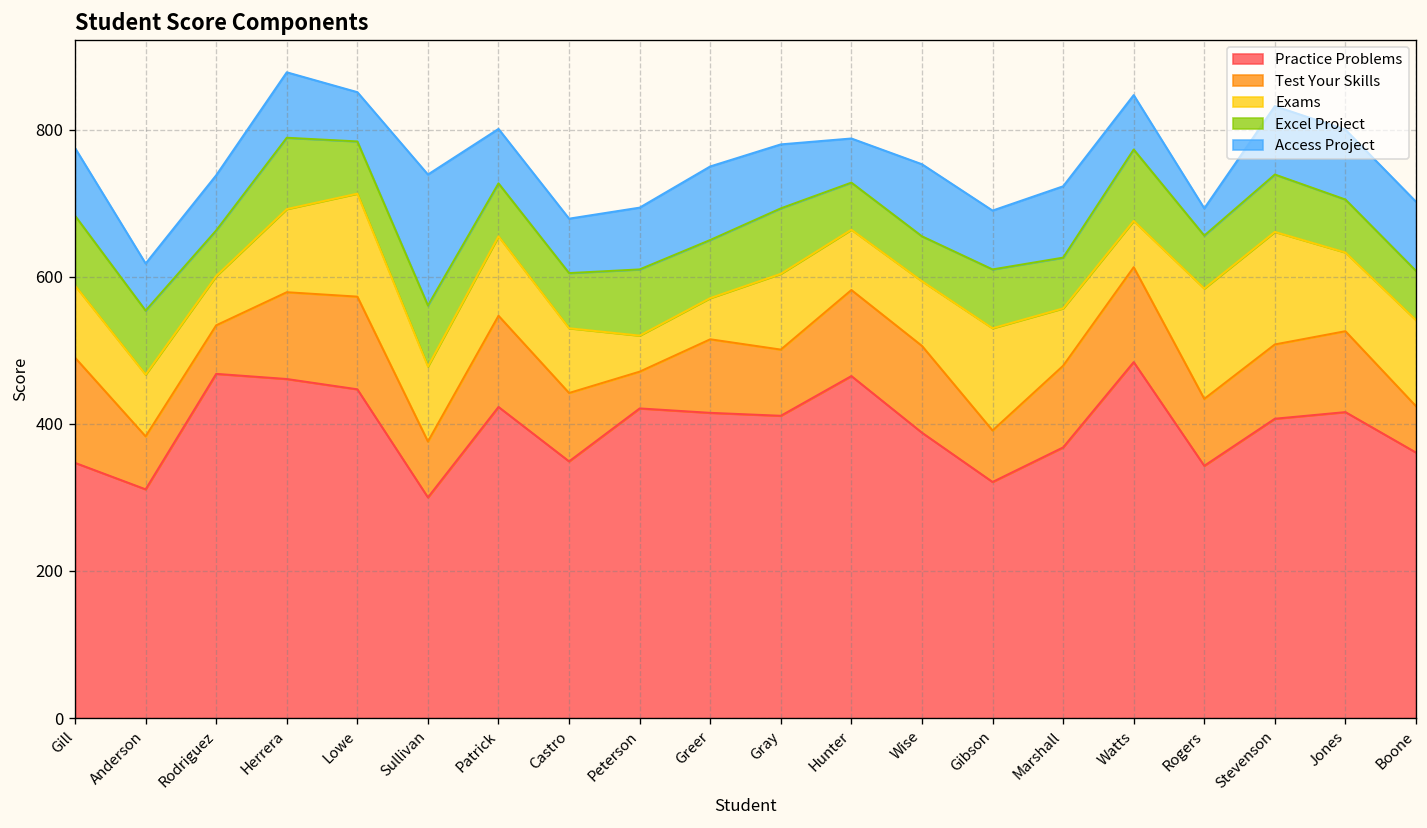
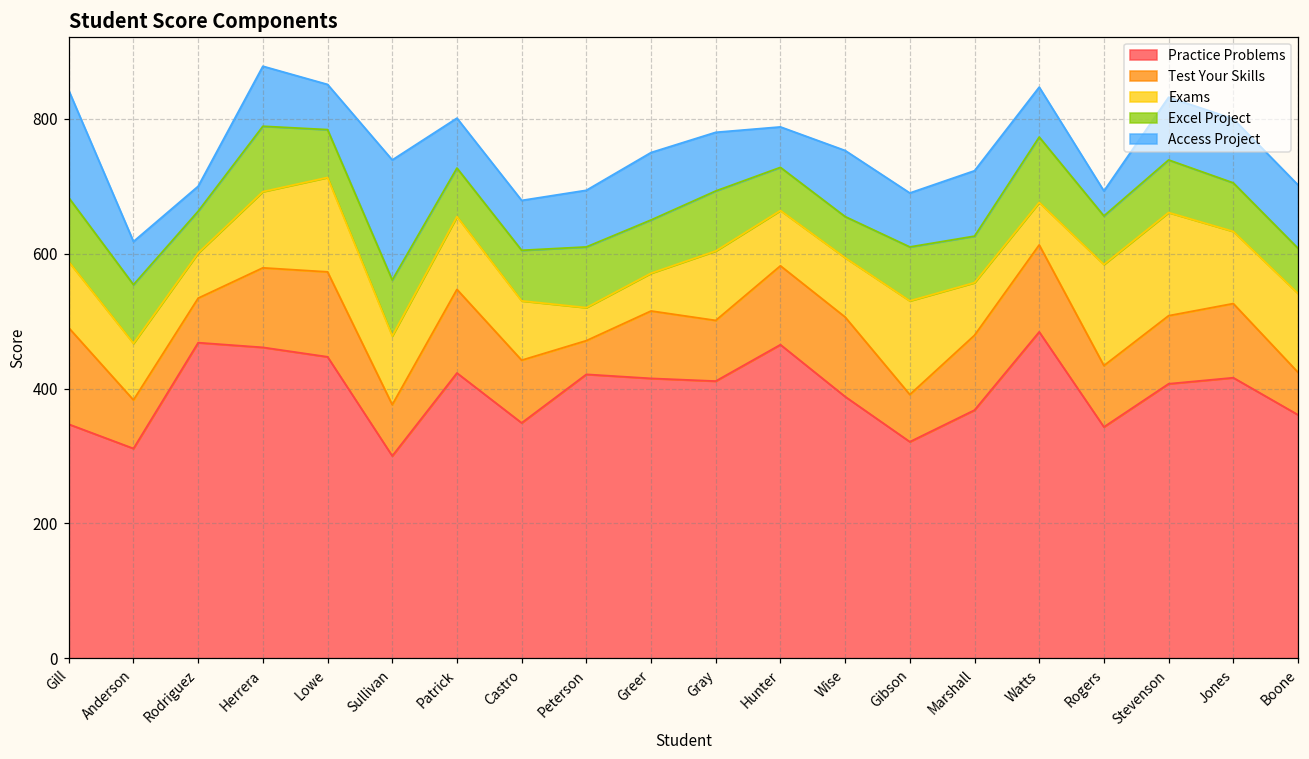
  {
    "Practice Problems": {
      "Gill": 350,
      "Anderson": 310,
      "Rodriguez": 470,
      "Herrera": 460,
      "Lowe": 450,
      "Sullivan": 300,
      "Patrick": 420,
      "Castro": 350,
      "Peterson": 420,
      "Greer": 420,
      "Gray": 410,
      "Hunter": 470,
      "Wise": 390,
      "Gibson": 320,
      "Marshall": 370,
      "Watts": 480,
      "Rogers": 340,
      "Stevenson": 410,
      "Jones": 420,
      "Boone": 360
    },
    "Test Your Skills": {
      "Gill": 140,
      "Anderson": 70,
      "Rodriguez": 70,
      "Herrera": 120,
      "Lowe": 130,
      "Sullivan": 80,
      "Patrick": 120,
      "Castro": 90,
      "Peterson": 50,
      "Greer": 100,
      "Gray": 90,
      "Hunter": 120,
      "Wise": 120,
      "Gibson": 70,
      "Marshall": 110,
      "Watts": 130,
      "Rogers": 90,
      "Stevenson": 100,
      "Jones": 110,
      "Boone": 60
    },
    "Exams": {
      "Gill": 100,
      "Anderson": 80,
      "Rodriguez": 70,
      "Herrera": 110,
      "Lowe": 140,
      "Sullivan": 100,
      "Patrick": 110,
      "Castro": 90,
      "Peterson": 50,
      "Greer": 60,
      "Gray": 100,
      "Hunter": 80,
      "Wise": 90,
      "Gibson": 140,
      "Marshall": 80,
      "Watts": 60,
      "Rogers": 150,
      "Stevenson": 150,
      "Jones": 110,
      "Boone": 120
    },
    "Excel Project": {
      "Gill": 100,
      "Anderson": 90,
      "Rodriguez": 60,
      "Herrera": 100,
      "Lowe": 70,
      "Sullivan": 80,
      "Patrick": 70,
      "Castro": 80,
      "Peterson": 90,
      "Greer": 80,
      "Gray": 90,
      "Hunter": 60,
      "Wise": 60,
      "Gibson": 80,
      "Marshall": 70,
      "Watts": 100,
      "Rogers": 70,
      "Stevenson": 80,
      "Jones": 70,
      "Boone": 70
    },
    "Access Project": {
-     "Gill": 90,
+     "Gill": 160,
      "Anderson": 60,
-     "Rodriguez": 80,
+     "Rodriguez": 40,
      "Herrera": 90,
      "Lowe": 70,
      "Sullivan": 180,
      "Patrick": 70,
      "Castro": 70,
      "Peterson": 80,
      "Greer": 100,
      "Gray": 90,
      "Hunter": 60,
      "Wise": 100,
      "Gibson": 80,
      "Marshall": 100,
      "Watts": 70,
      "Rogers": 40,
      "Boone": 90
    }
  }
